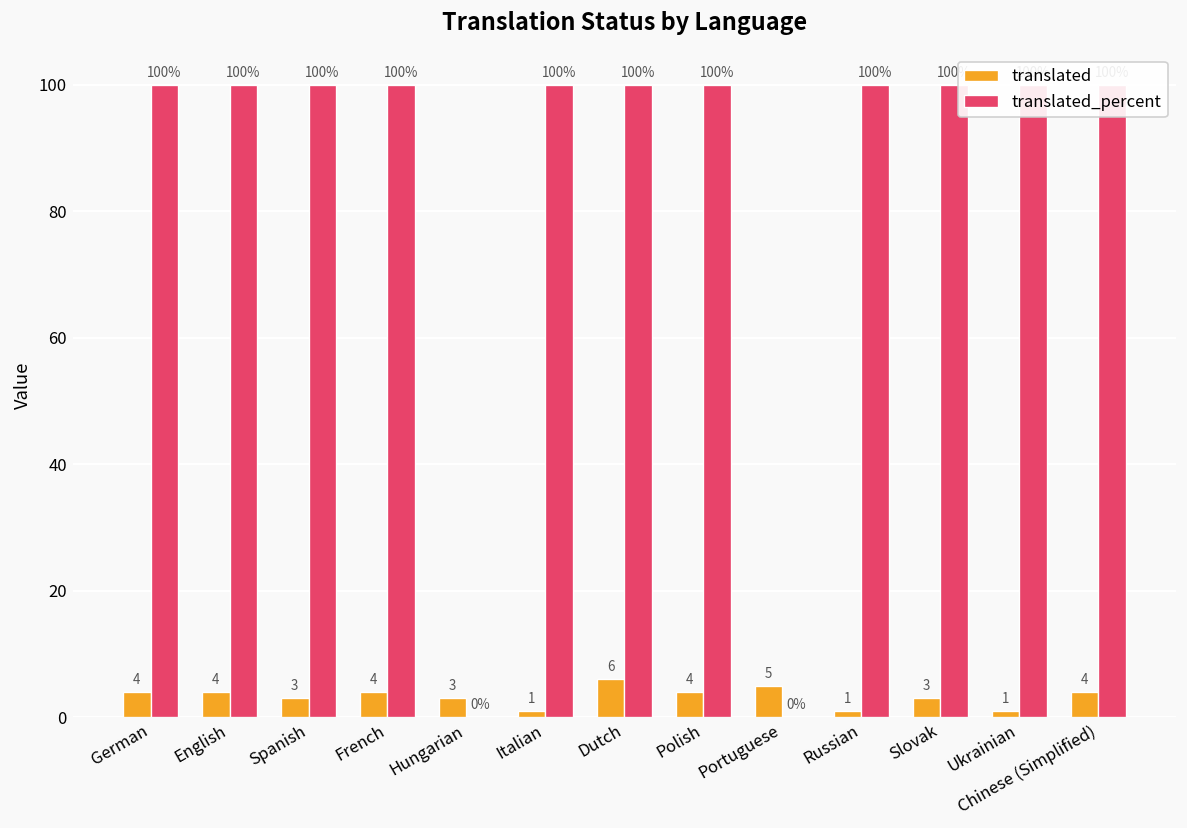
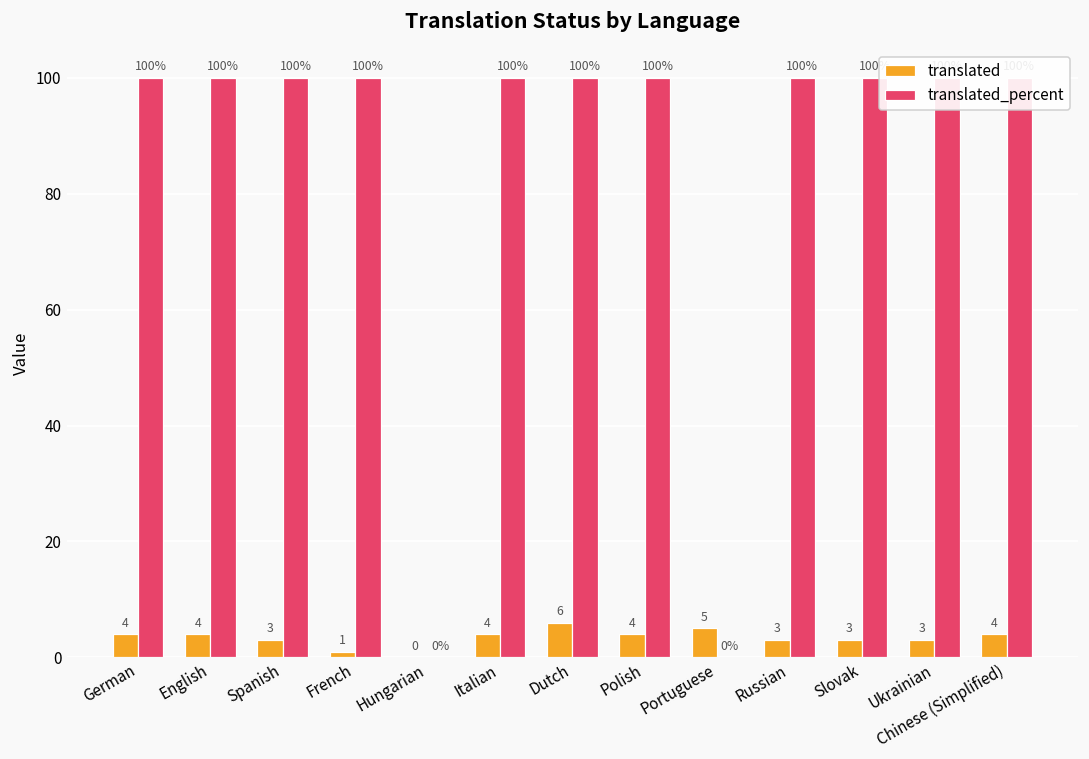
  {
    "translated": {
      "German": "4",
      "English": "4",
      "Spanish": "3",
-     "French": "4",
-     "Hungarian": "3",
-     "Italian": "1",
+     "French": "1",
+     "Hungarian": "0",
+     "Italian": "4",
      "Dutch": "6",
      "Polish": "4",
      "Portuguese": "5",
-     "Russian": "1",
+     "Russian": "3",
      "Slovak": "3",
-     "Ukrainian": "1",
+     "Ukrainian": "3",
      "Chinese (Simplified)": "4"
    },
    "translated_percent": {
      "German": "100%",
      "English": "100%",
      "Spanish": "100%",
      "French": "100%",
      "Hungarian": "0%",
      "Italian": "100%",
      "Dutch": "100%",
      "Polish": "100%",
      "Portuguese": "0%",
      "Russian": "100%"
    }
  }
